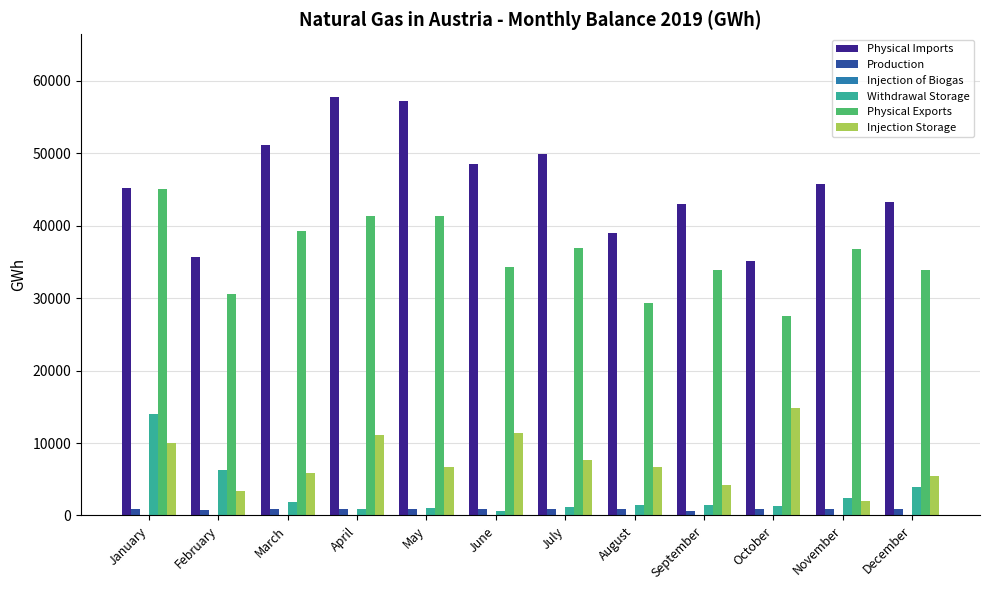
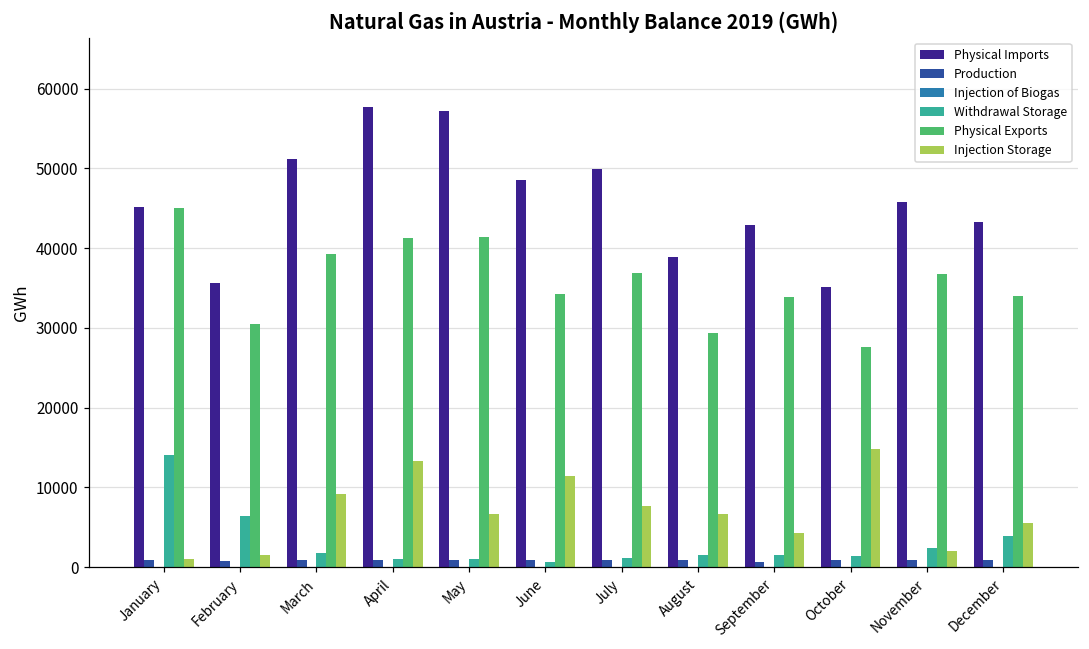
  {
    "Injection Storage": {
-     "January": 10000,
-     "February": 3000,
-     "March": 6000,
-     "April": 11000,
+     "January": 1000,
+     "February": 1000,
+     "March": 9000,
+     "April": 13000,
      "May": 7000,
      "June": 11000,
      "July": 8000,
      "August": 7000,
      "September": 4000,
      "October": 15000,
      "November": 2000,
      "December": 5000
    }
  }
